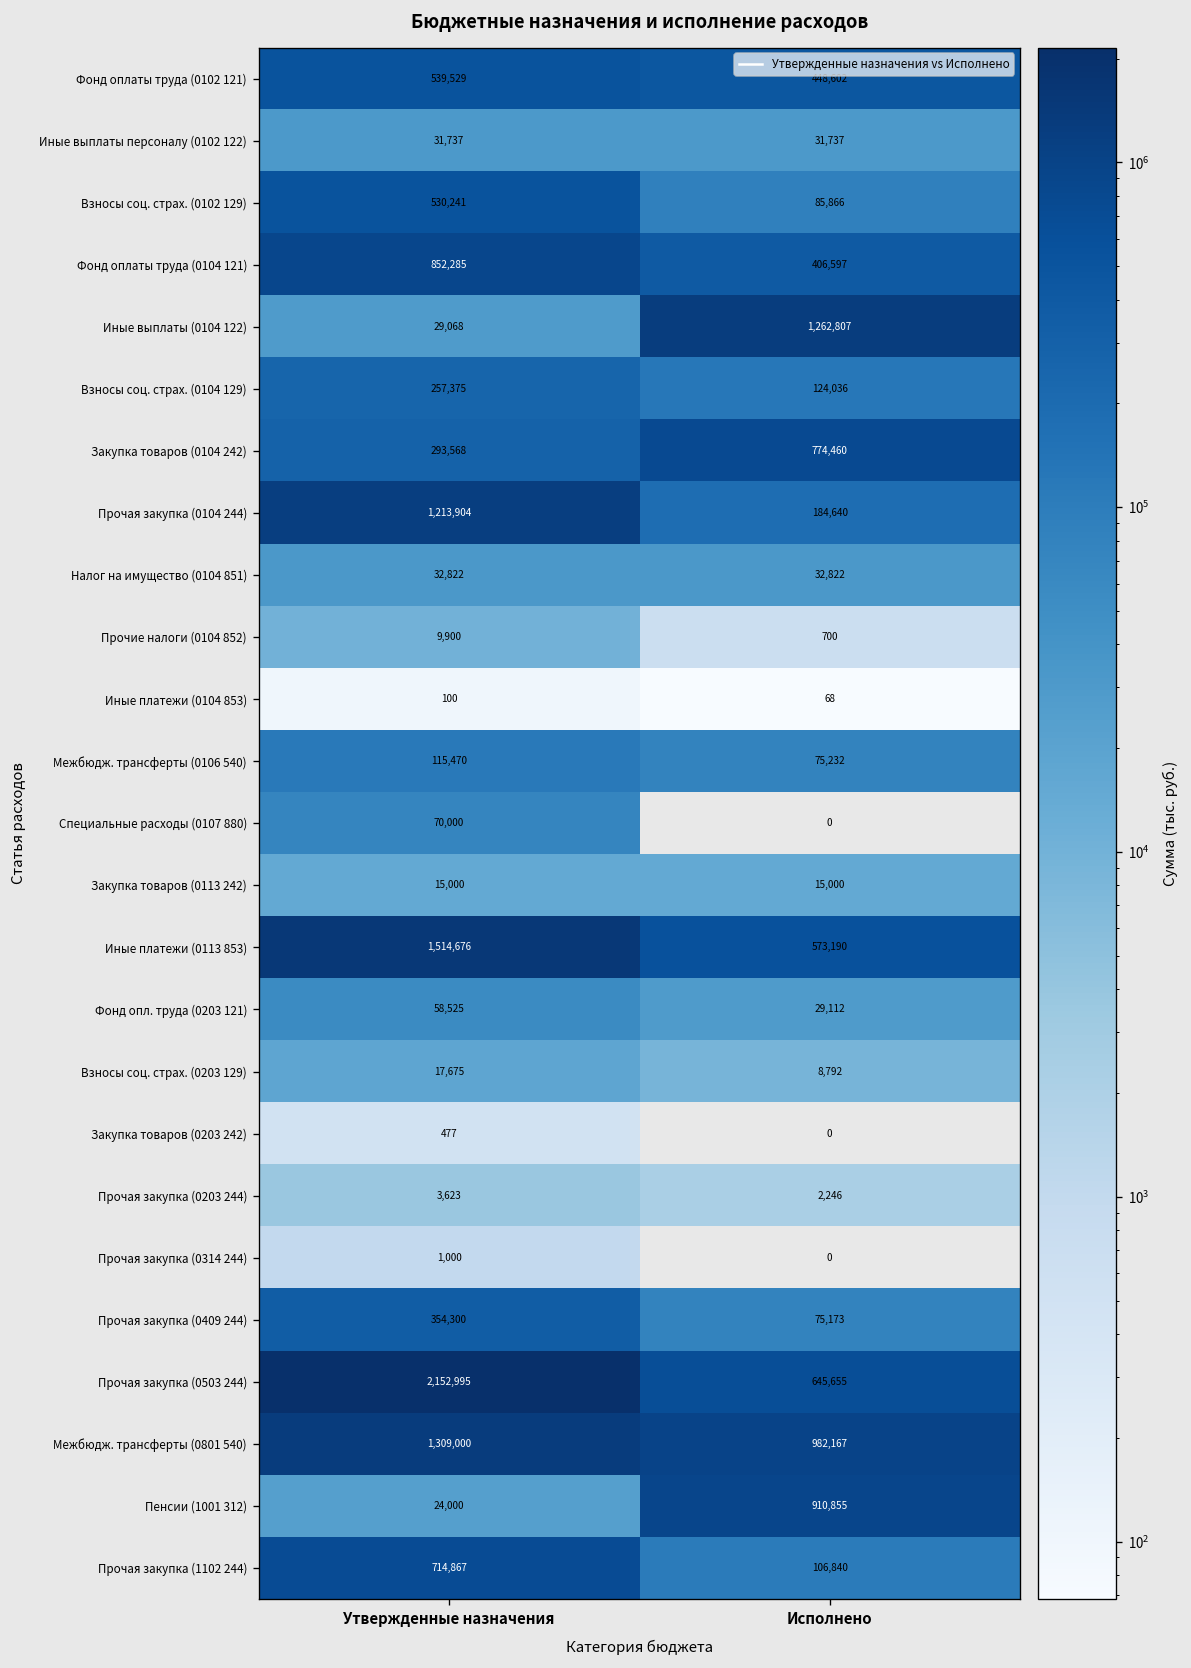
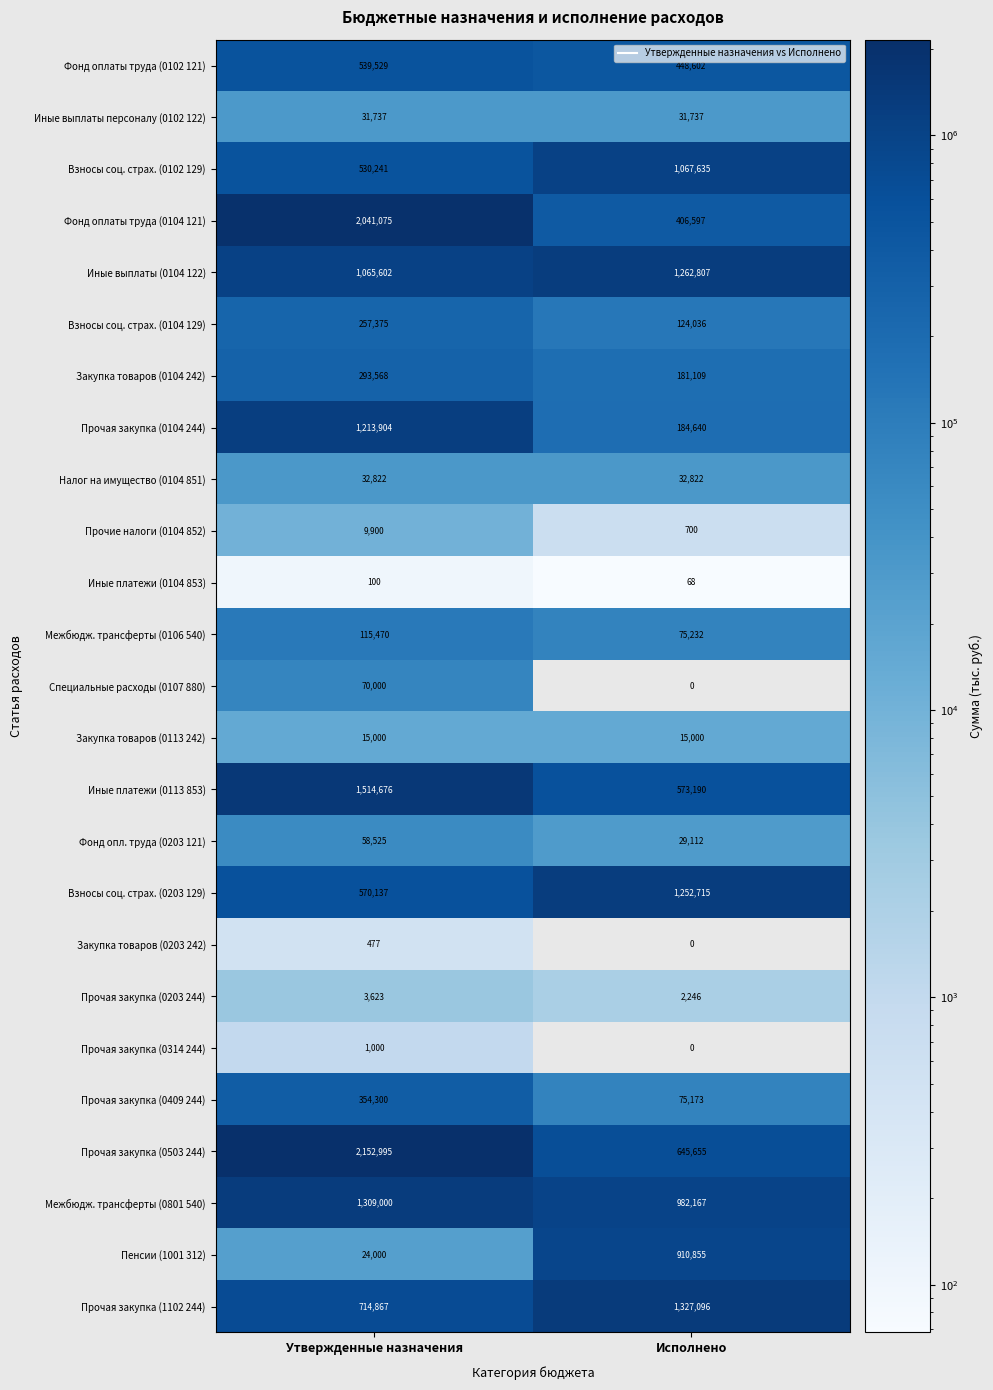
  {
    "Фонд оплаты труда (0102 121)": {
      "Утвержденные назначения": "539,529"
    },
    "Иные выплаты персоналу (0102 122)": {
      "Утвержденные назначения": "31,737",
      "Исполнено": "31,737"
    },
    "Взносы соц. страх. (0102 129)": {
      "Утвержденные назначения": "530,241",
-     "Исполнено": "85,866"
+     "Исполнено": "1,067,635"
    },
    "Фонд оплаты труда (0104 121)": {
-     "Утвержденные назначения": "852,285",
+     "Утвержденные назначения": "2,041,075",
      "Исполнено": "406,597"
    },
    "Иные выплаты (0104 122)": {
-     "Утвержденные назначения": "29,068",
+     "Утвержденные назначения": "1,065,602",
      "Исполнено": "1,262,807"
    },
    "Взносы соц. страх. (0104 129)": {
      "Утвержденные назначения": "257,375",
      "Исполнено": "124,036"
    },
    "Закупка товаров (0104 242)": {
      "Утвержденные назначения": "293,568",
-     "Исполнено": "774,460"
+     "Исполнено": "181,109"
    },
    "Прочая закупка (0104 244)": {
      "Утвержденные назначения": "1,213,904",
      "Исполнено": "184,640"
    },
    "Налог на имущество (0104 851)": {
      "Утвержденные назначения": "32,822",
      "Исполнено": "32,822"
    },
    "Прочие налоги (0104 852)": {
      "Утвержденные назначения": "9,900",
      "Исполнено": "700"
    },
    "Иные платежи (0104 853)": {
      "Утвержденные назначения": "100",
      "Исполнено": "68"
    },
    "Межбюдж. трансферты (0106 540)": {
      "Утвержденные назначения": "115,470",
      "Исполнено": "75,232"
    },
    "Специальные расходы (0107 880)": {
      "Утвержденные назначения": "70,000",
      "Исполнено": "0"
    },
    "Закупка товаров (0113 242)": {
      "Утвержденные назначения": "15,000",
      "Исполнено": "15,000"
    },
    "Иные платежи (0113 853)": {
      "Утвержденные назначения": "1,514,676",
      "Исполнено": "573,190"
    },
    "Фонд опл. труда (0203 121)": {
      "Утвержденные назначения": "58,525",
      "Исполнено": "29,112"
    },
    "Взносы соц. страх. (0203 129)": {
-     "Утвержденные назначения": "17,675",
-     "Исполнено": "8,792"
+     "Утвержденные назначения": "570,137",
+     "Исполнено": "1,252,715"
    },
    "Закупка товаров (0203 242)": {
      "Утвержденные назначения": "477",
      "Исполнено": "0"
    },
    "Прочая закупка (0203 244)": {
      "Утвержденные назначения": "3,623",
      "Исполнено": "2,246"
    },
    "Прочая закупка (0314 244)": {
      "Утвержденные назначения": "1,000",
      "Исполнено": "0"
    },
    "Прочая закупка (0409 244)": {
      "Утвержденные назначения": "354,300",
      "Исполнено": "75,173"
    },
    "Прочая закупка (0503 244)": {
      "Утвержденные назначения": "2,152,995",
      "Исполнено": "645,655"
    },
    "Межбюдж. трансферты (0801 540)": {
      "Утвержденные назначения": "1,309,000",
      "Исполнено": "982,167"
    },
    "Пенсии (1001 312)": {
      "Утвержденные назначения": "24,000",
      "Исполнено": "910,855"
    },
    "Прочая закупка (1102 244)": {
      "Утвержденные назначения": "714,867",
-     "Исполнено": "106,840"
+     "Исполнено": "1,327,096"
    }
  }
